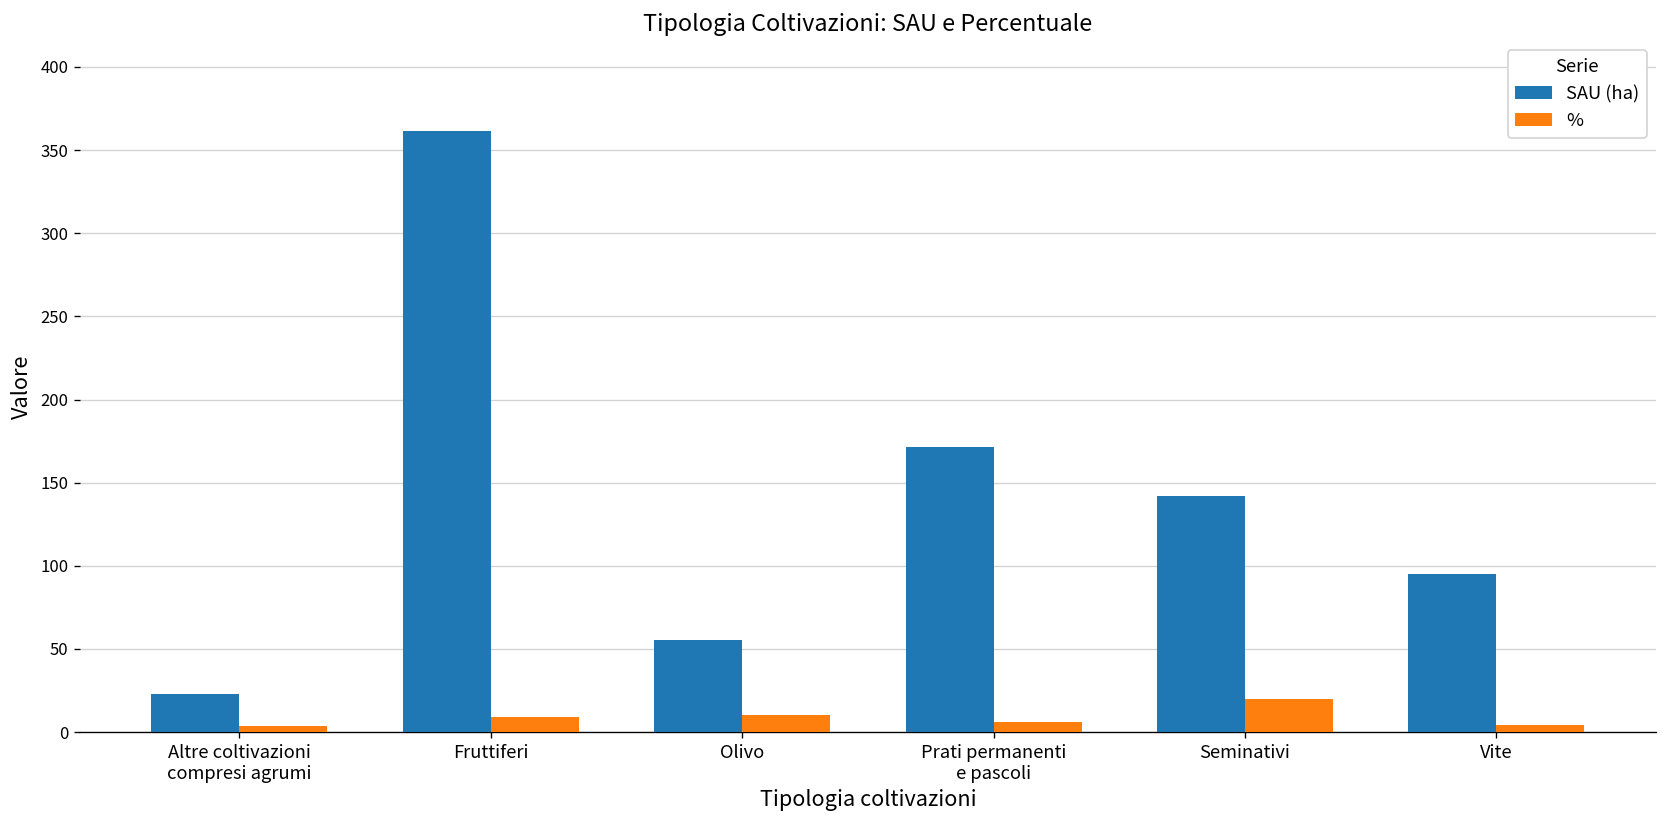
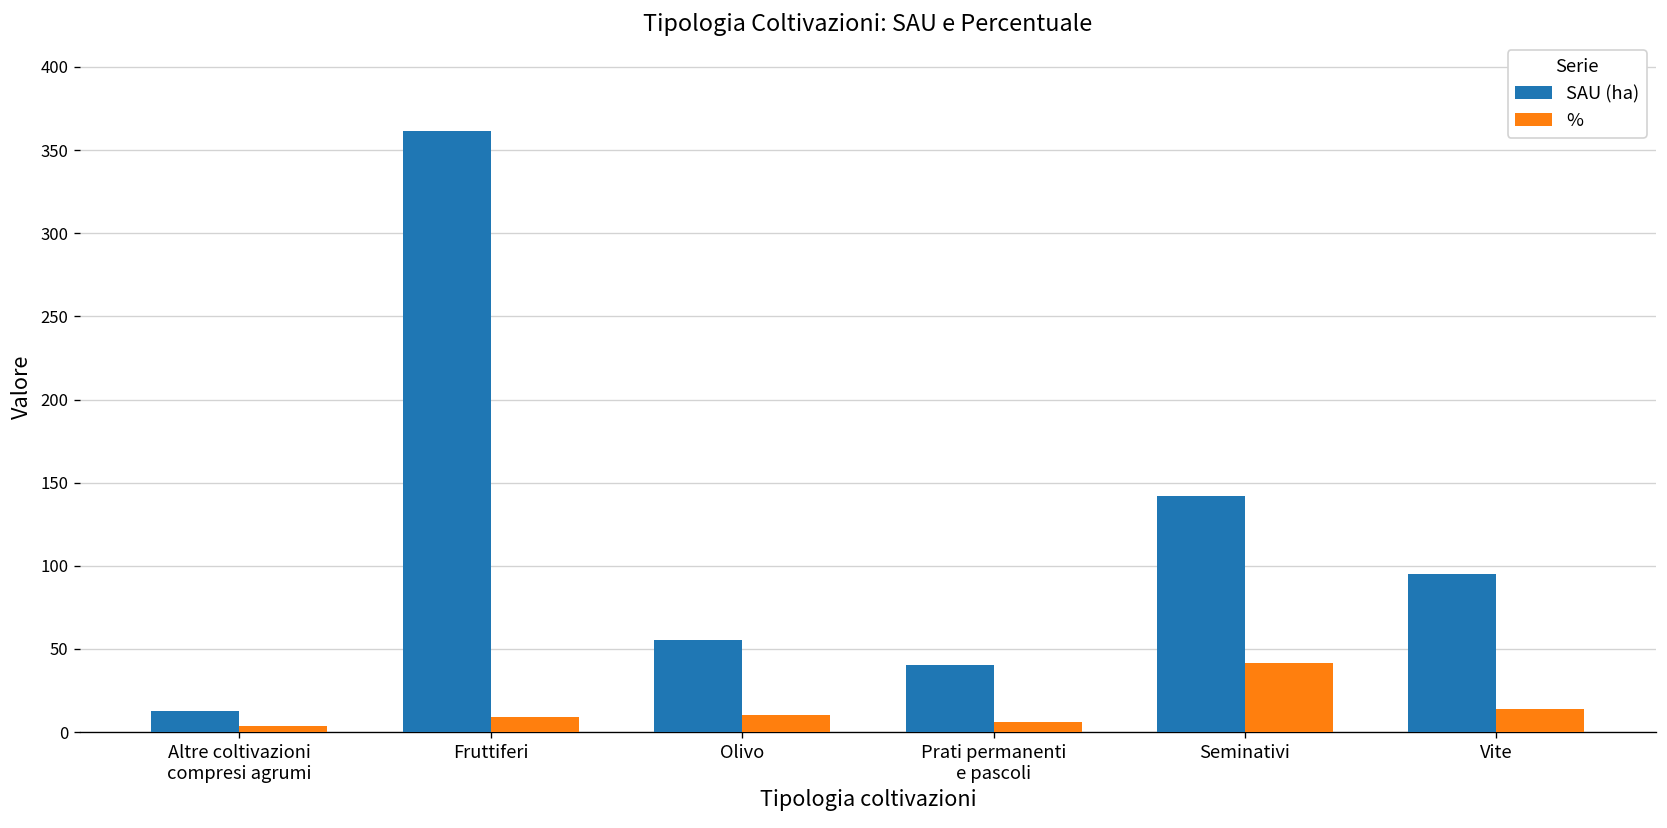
  {
    "SAU (ha)": {
-     "Altre coltivazioni compresi agrumi": 23,
+     "Altre coltivazioni compresi agrumi": 13,
      "Fruttiferi": 361,
      "Olivo": 56,
-     "Prati permanenti e pascoli": 172,
+     "Prati permanenti e pascoli": 40,
      "Seminativi": 142,
      "Vite": 95
    },
    "%": {
      "Altre coltivazioni compresi agrumi": 3,
      "Fruttiferi": 9,
      "Olivo": 10,
      "Prati permanenti e pascoli": 6,
-     "Seminativi": 20,
-     "Vite": 4
+     "Seminativi": 42,
+     "Vite": 14
    }
  }
